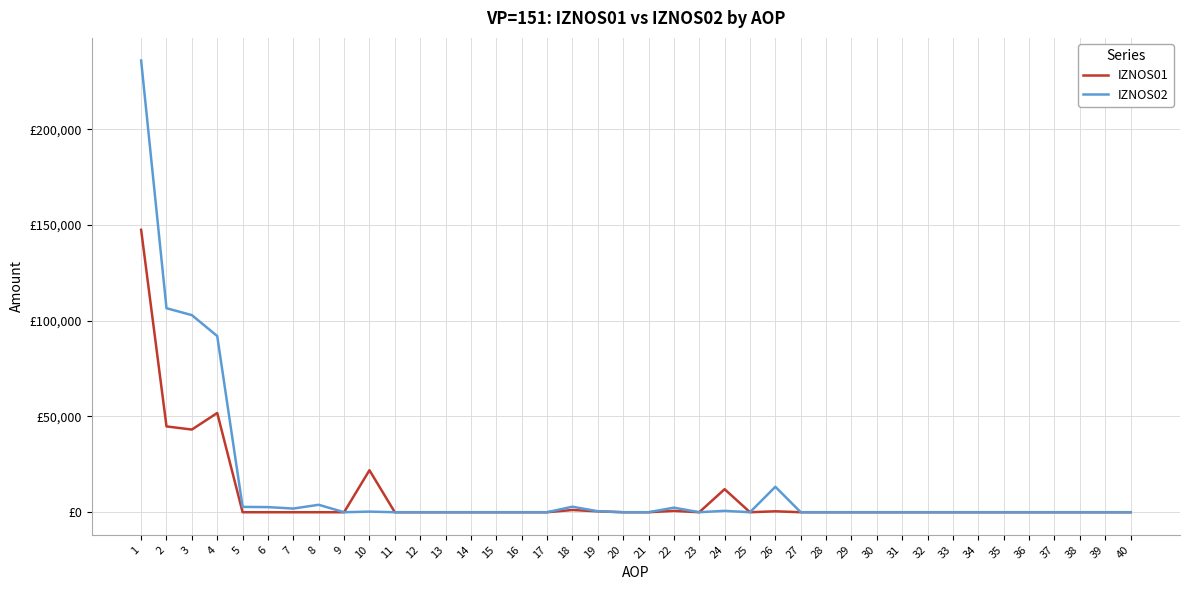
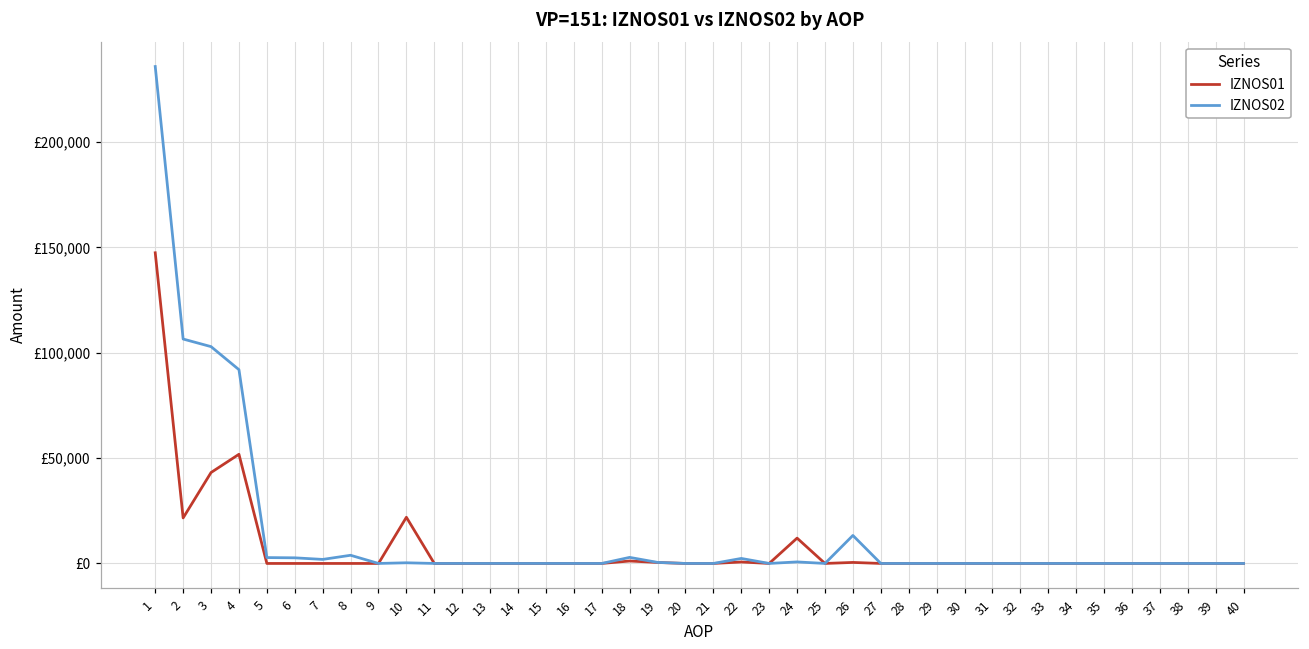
  {
    "IZNOS01": {
      "1": "£147,000",
-     "2": "£45,000",
+     "2": "£22,000",
      "3": "£43,000",
      "4": "£52,000",
      "5": "£0",
      "6": "£0",
      "7": "£0",
      "8": "£0",
      "10": "£22,000",
      "18": "£1,000",
      "22": "£1,000",
      "24": "£12,000",
      "26": "£0"
    },
    "IZNOS02": {
      "1": "£236,000",
      "2": "£107,000",
      "3": "£103,000",
      "4": "£92,000",
      "5": "£3,000",
      "6": "£3,000",
      "7": "£2,000",
      "8": "£4,000",
      "10": "£0",
      "18": "£3,000",
      "22": "£2,000",
      "24": "£1,000",
      "26": "£13,000"
    }
  }
